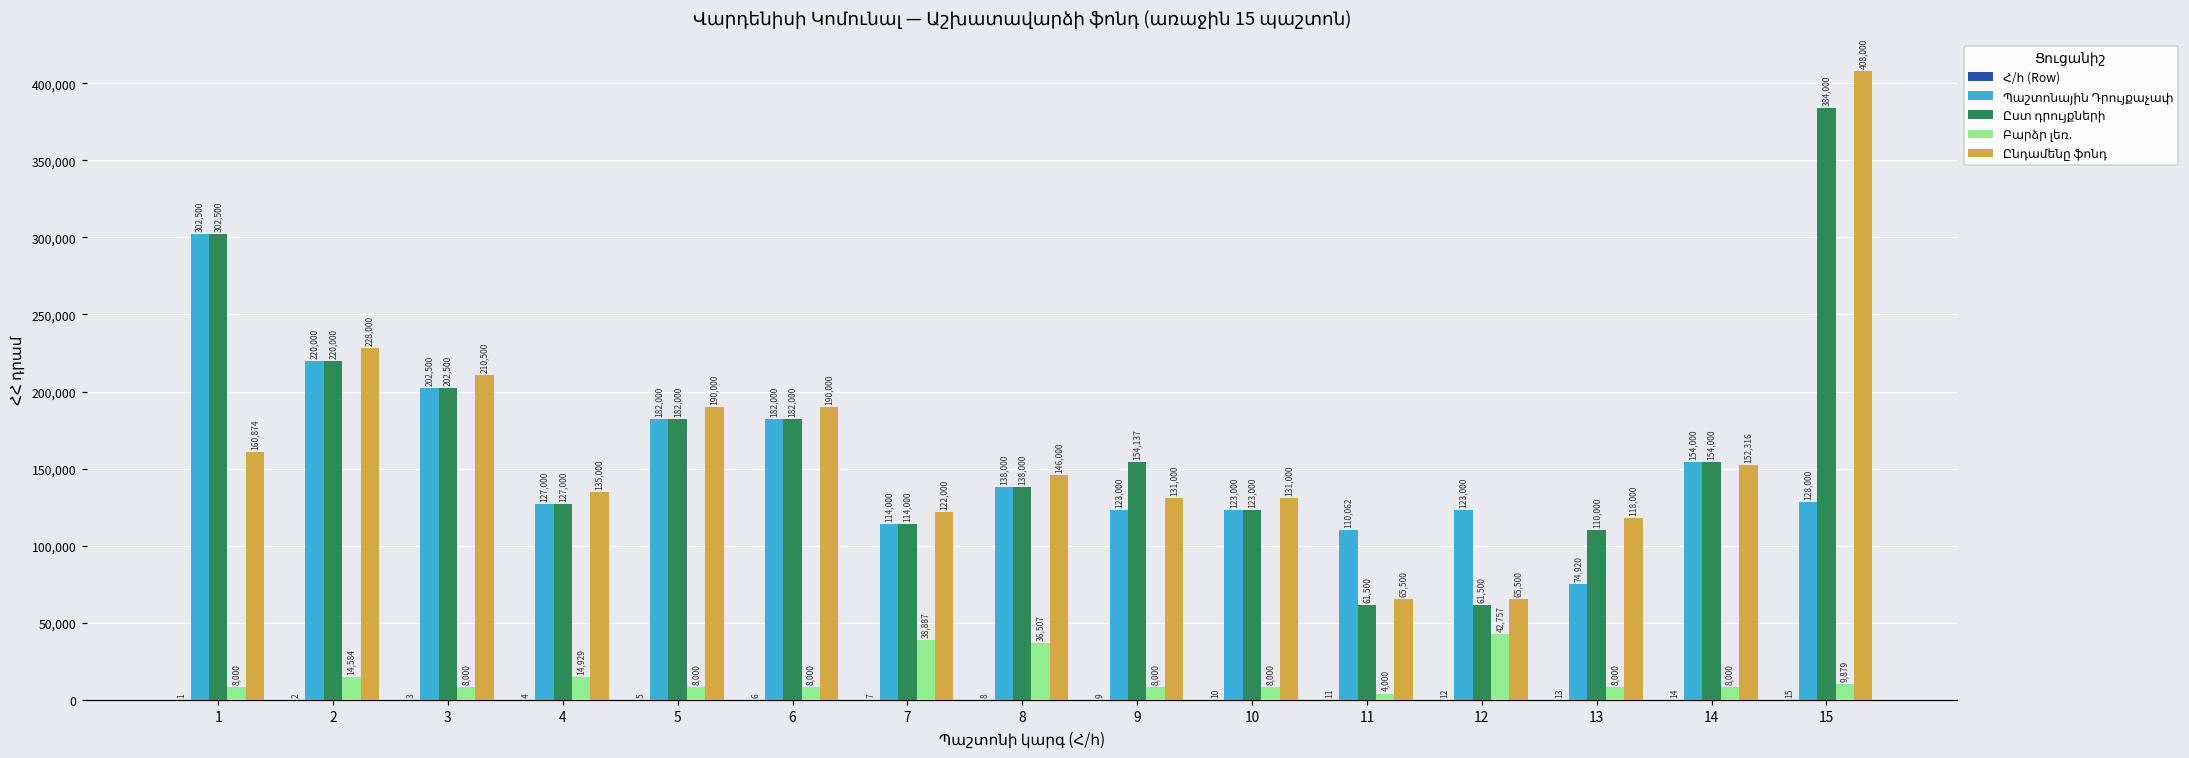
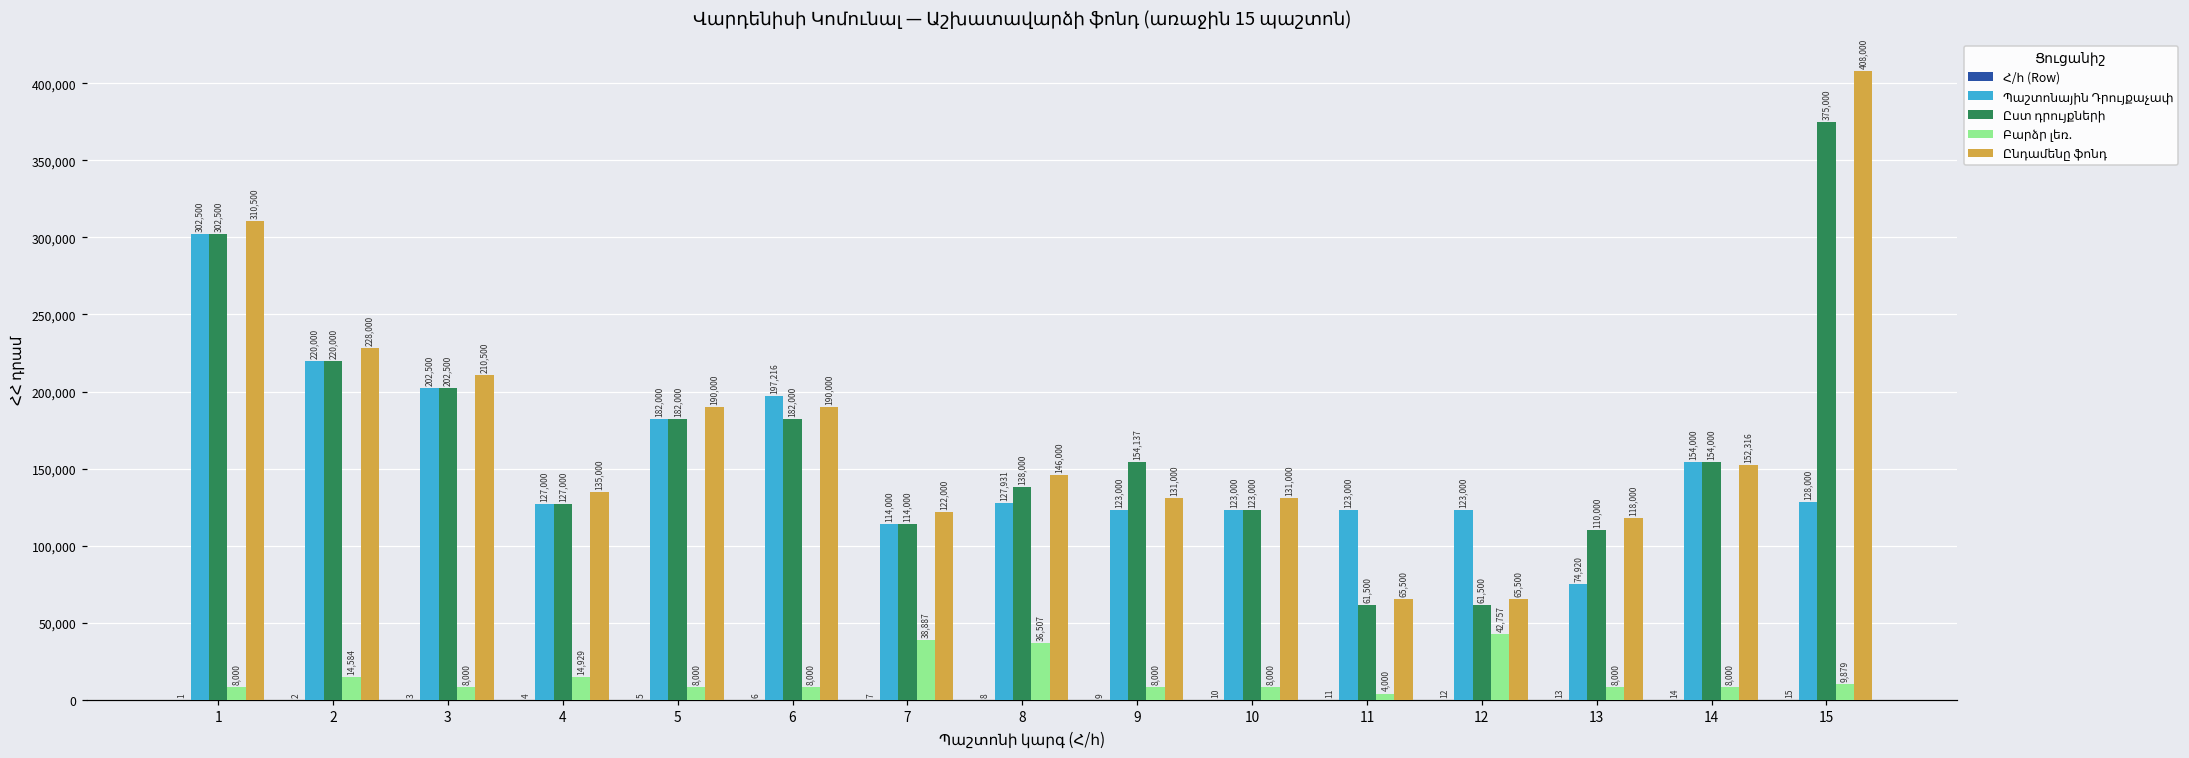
  {
    "Հ/հ (Row)": {
      "1": "1",
      "2": "2",
      "3": "3",
      "4": "4",
      "5": "5",
      "6": "6",
      "7": "7",
      "8": "8",
      "9": "9",
      "10": "10",
      "11": "11",
      "12": "12",
      "13": "13",
      "14": "14",
      "15": "15"
    },
    "Պաշտոնային Դրույքաչափ": {
      "1": "302,500",
      "2": "220,000",
      "3": "202,500",
      "4": "127,000",
      "5": "182,000",
-     "6": "182,000",
+     "6": "197,216",
      "7": "114,000",
-     "8": "138,000",
+     "8": "127,931",
      "9": "123,000",
      "10": "123,000",
-     "11": "110,062",
+     "11": "123,000",
      "12": "123,000",
      "13": "74,920",
      "14": "154,000",
      "15": "128,000"
    },
    "Ըստ դրույքների": {
      "1": "302,500",
      "2": "220,000",
      "3": "202,500",
      "4": "127,000",
      "5": "182,000",
      "6": "182,000",
      "7": "114,000",
      "8": "138,000",
      "9": "154,137",
      "10": "123,000",
      "11": "61,500",
      "12": "61,500",
      "13": "110,000",
      "14": "154,000",
-     "15": "384,000"
+     "15": "375,000"
    },
    "Բարձր լեռ.": {
      "1": "8,000",
      "2": "14,584",
      "3": "8,000",
      "4": "14,929",
      "5": "8,000",
      "6": "8,000",
      "7": "38,887",
      "8": "36,507",
      "9": "8,000",
      "10": "8,000",
      "11": "4,000",
      "12": "42,757",
      "13": "8,000",
      "14": "8,000",
      "15": "9,879"
    },
    "Ընդամենը ֆոնդ": {
-     "1": "160,874",
+     "1": "310,500",
      "2": "228,000",
      "3": "210,500",
      "4": "135,000",
      "5": "190,000",
      "6": "190,000",
      "7": "122,000",
      "8": "146,000",
      "9": "131,000",
      "10": "131,000",
      "11": "65,500",
      "12": "65,500",
      "13": "118,000",
      "14": "152,316",
      "15": "408,000"
    }
  }
